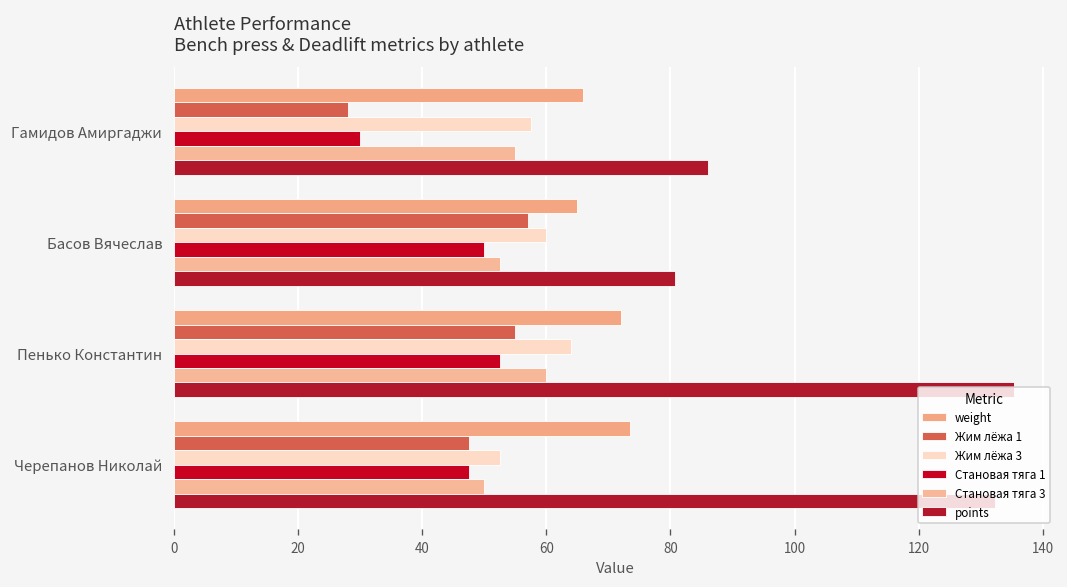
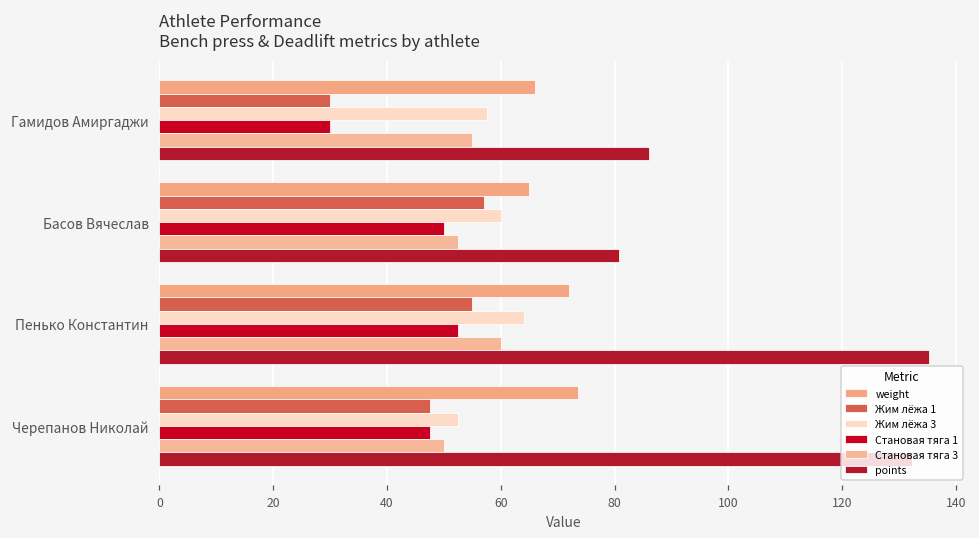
  {
    "Жим лёжа 1": {
-     "Гамидов Амиргаджи": 28,
+     "Гамидов Амиргаджи": 30,
      "Басов Вячеслав": 57,
      "Пенько Константин": 55,
      "Черепанов Николай": 48
    }
  }
